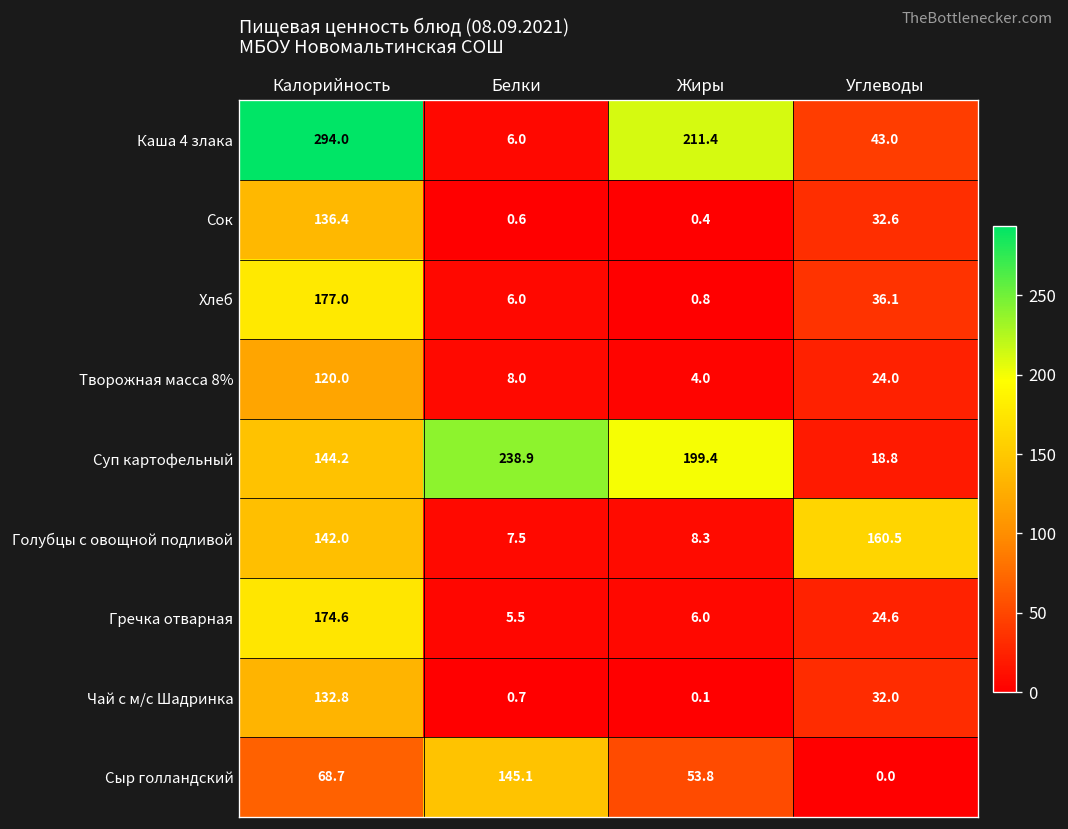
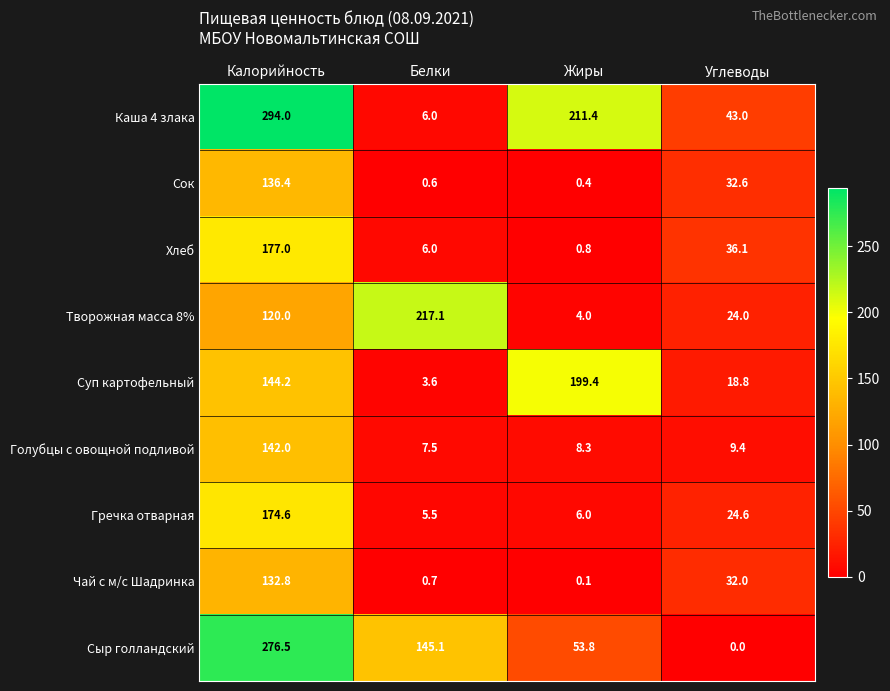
  {
    "Каша 4 злака": {
      "Калорийность": 294.0,
      "Белки": 6.0,
      "Жиры": 211.4,
      "Углеводы": 43.0
    },
    "Сок": {
      "Калорийность": 136.4,
      "Белки": 0.6,
      "Жиры": 0.4,
      "Углеводы": 32.6
    },
    "Хлеб": {
      "Калорийность": 177.0,
      "Белки": 6.0,
      "Жиры": 0.8,
      "Углеводы": 36.1
    },
    "Творожная масса 8%": {
      "Калорийность": 120.0,
-     "Белки": 8.0,
+     "Белки": 217.1,
      "Жиры": 4.0,
      "Углеводы": 24.0
    },
    "Суп картофельный": {
      "Калорийность": 144.2,
-     "Белки": 238.9,
+     "Белки": 3.6,
      "Жиры": 199.4,
      "Углеводы": 18.8
    },
    "Голубцы с овощной подливой": {
      "Калорийность": 142.0,
      "Белки": 7.5,
      "Жиры": 8.3,
-     "Углеводы": 160.5
+     "Углеводы": 9.4
    },
    "Гречка отварная": {
      "Калорийность": 174.6,
      "Белки": 5.5,
      "Жиры": 6.0,
      "Углеводы": 24.6
    },
    "Чай с м/с Шадринка": {
      "Калорийность": 132.8,
      "Белки": 0.7,
      "Жиры": 0.1,
      "Углеводы": 32.0
    },
    "Сыр голландский": {
-     "Калорийность": 68.7,
+     "Калорийность": 276.5,
      "Белки": 145.1,
      "Жиры": 53.8,
      "Углеводы": 0.0
    }
  }
